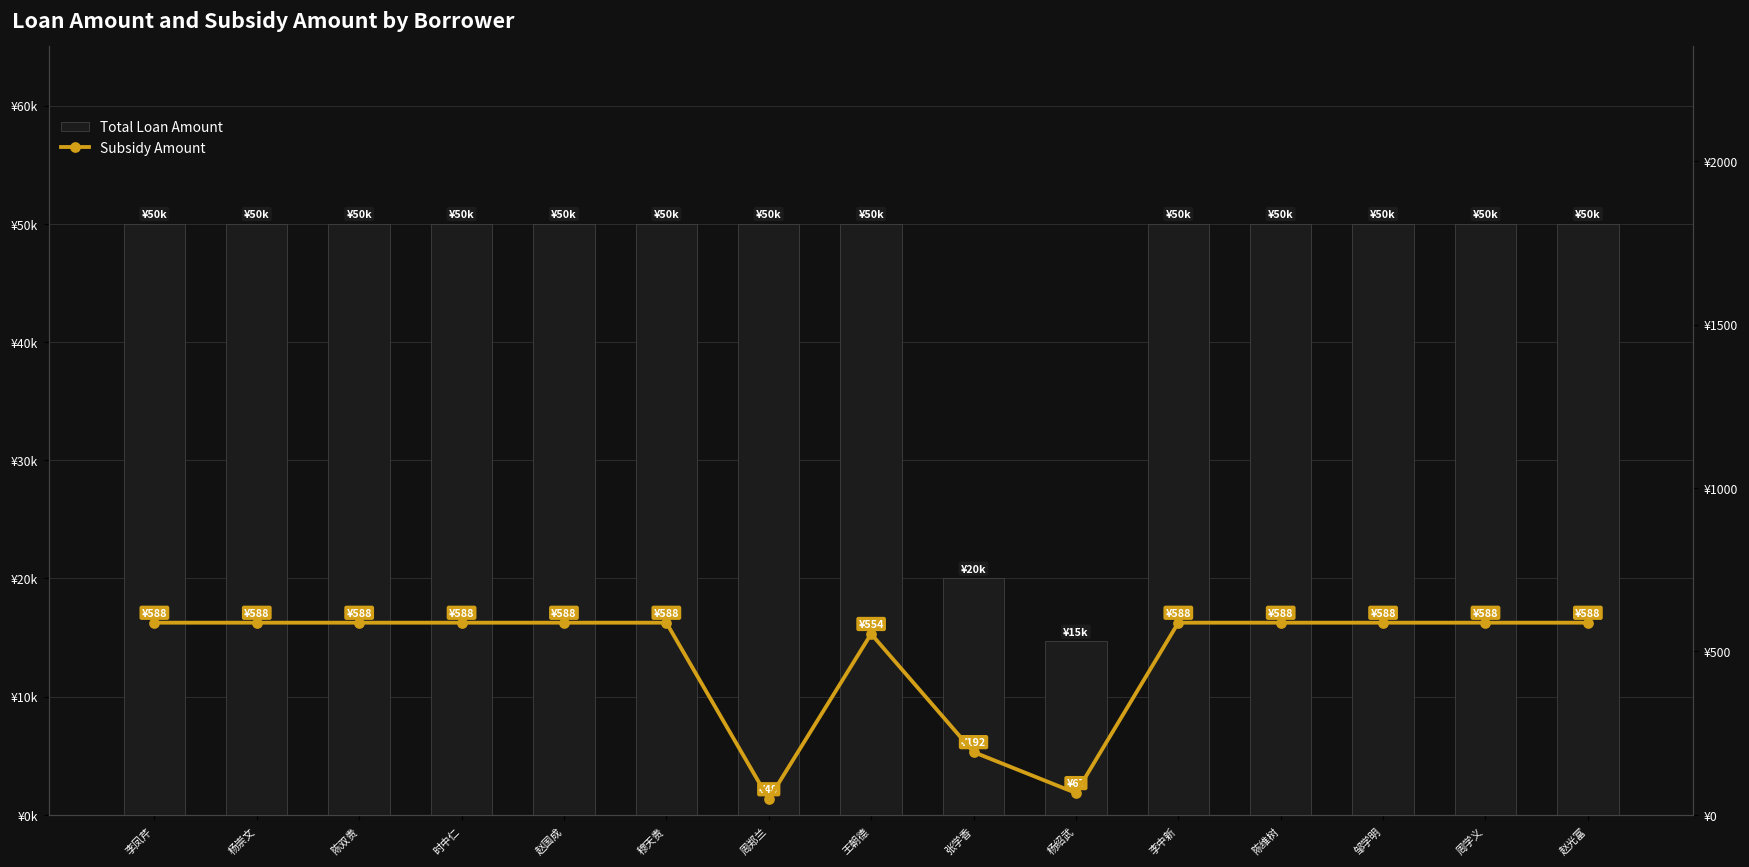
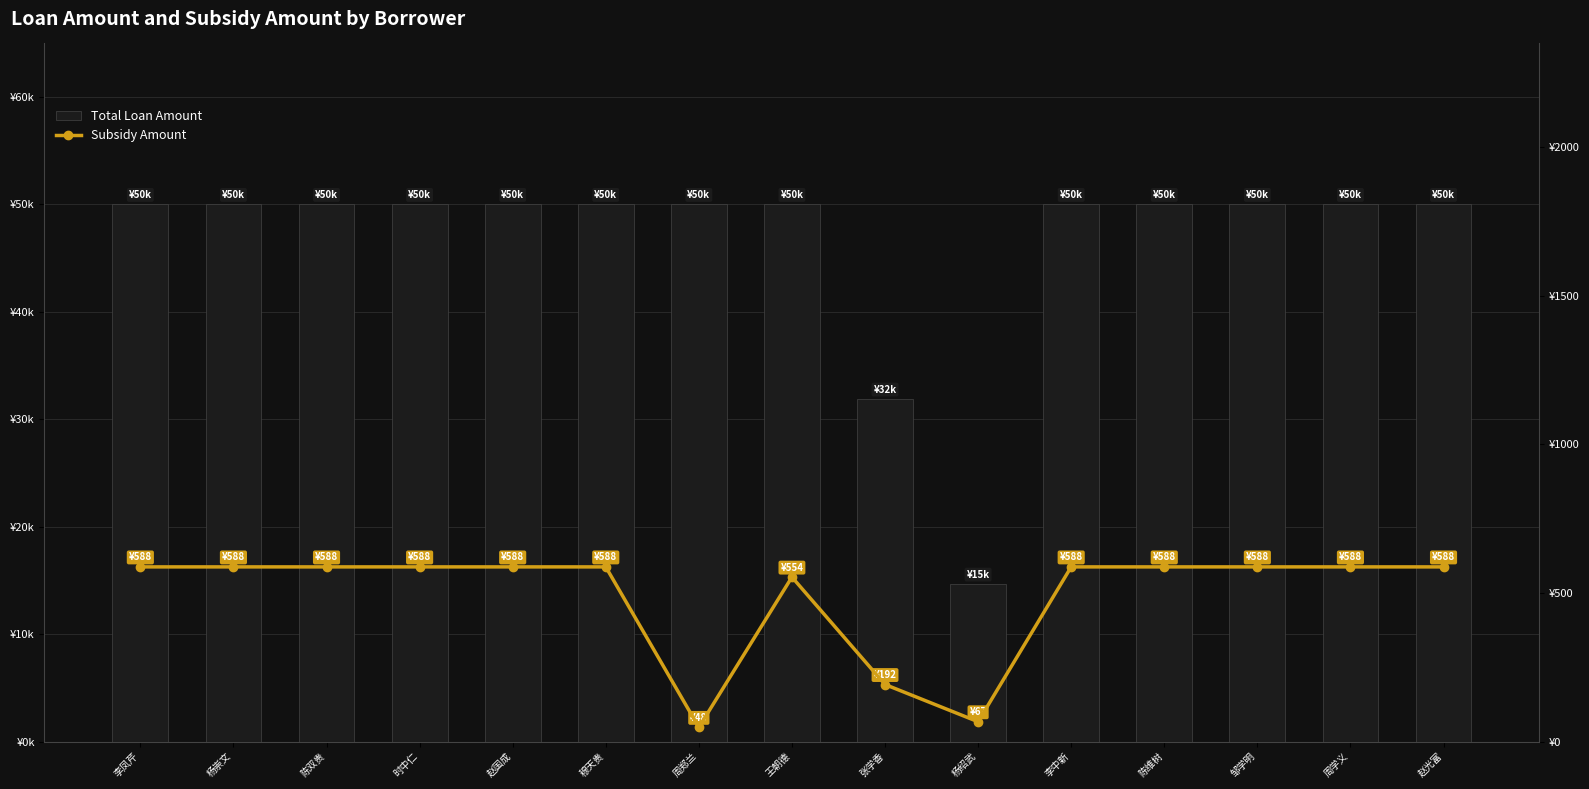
  {
    "Total Loan Amount": {
-     "张学香": "¥20k"
+     "张学香": "¥32k"
    }
  }
